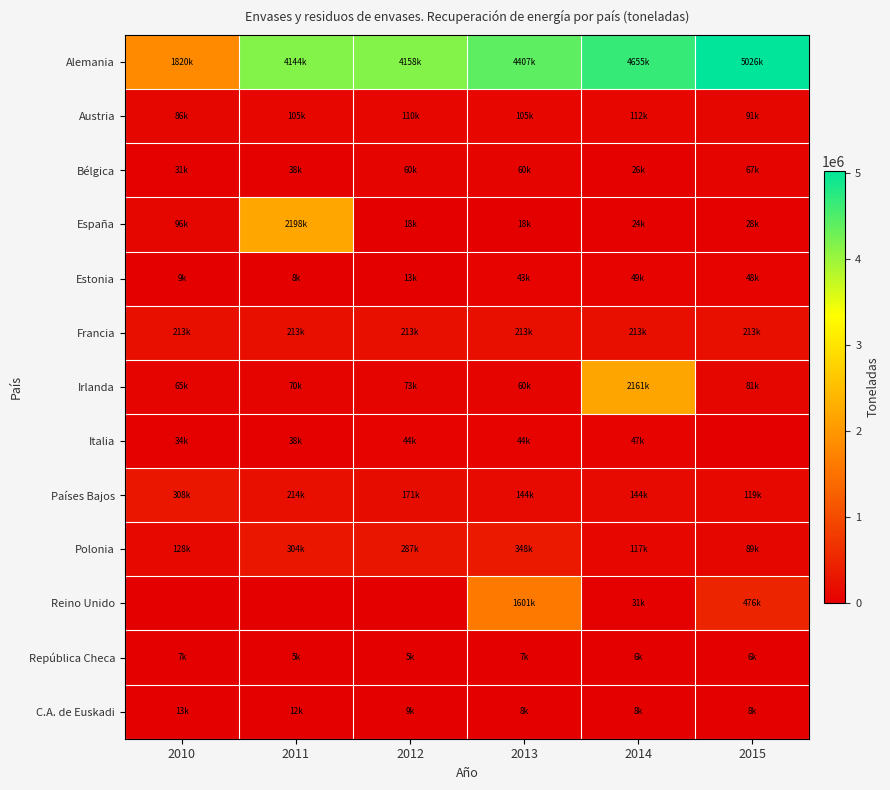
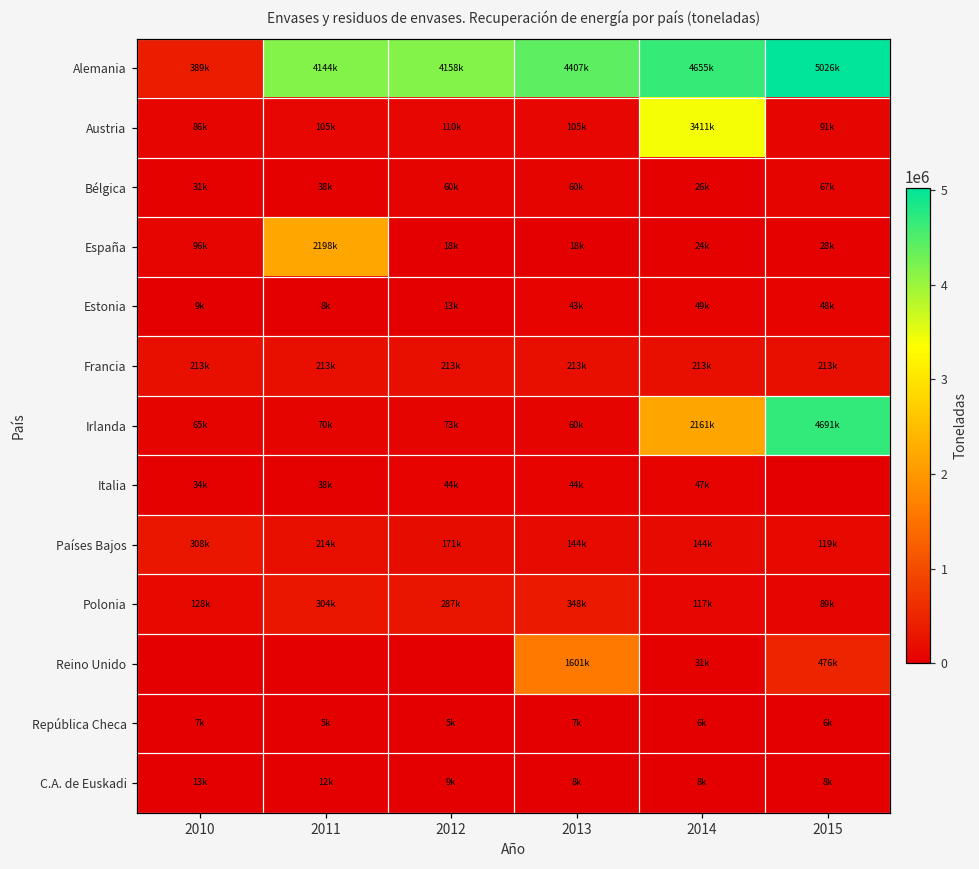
  {
    "Alemania": {
-     "2010": "1820k",
+     "2010": "389k",
      "2011": "4144k",
      "2012": "4158k",
      "2013": "4407k",
      "2014": "4655k",
      "2015": "5026k"
    },
    "Austria": {
      "2010": "86k",
      "2011": "105k",
      "2012": "110k",
      "2013": "105k",
-     "2014": "112k",
+     "2014": "3411k",
      "2015": "91k"
    },
    "Bélgica": {
      "2010": "31k",
      "2011": "38k",
      "2012": "60k",
      "2013": "60k",
      "2014": "26k",
      "2015": "67k"
    },
    "España": {
      "2010": "96k",
      "2011": "2198k",
      "2012": "18k",
      "2013": "18k",
      "2014": "24k",
      "2015": "28k"
    },
    "Estonia": {
      "2010": "9k",
      "2011": "8k",
      "2012": "13k",
      "2013": "43k",
      "2014": "49k",
      "2015": "48k"
    },
    "Francia": {
      "2010": "213k",
      "2011": "213k",
      "2012": "213k",
      "2013": "213k",
      "2014": "213k",
      "2015": "213k"
    },
    "Irlanda": {
      "2010": "65k",
      "2011": "70k",
      "2012": "73k",
      "2013": "60k",
      "2014": "2161k",
-     "2015": "81k"
+     "2015": "4691k"
    },
    "Italia": {
      "2010": "34k",
      "2011": "38k",
      "2012": "44k",
      "2013": "44k",
      "2014": "47k"
    },
    "Países Bajos": {
      "2010": "308k",
      "2011": "214k",
      "2012": "171k",
      "2013": "144k",
      "2014": "144k",
      "2015": "119k"
    },
    "Polonia": {
      "2010": "128k",
      "2011": "304k",
      "2012": "287k",
      "2013": "348k",
      "2014": "117k",
      "2015": "89k"
    },
    "Reino Unido": {
      "2013": "1601k",
      "2014": "31k",
      "2015": "476k"
    },
    "República Checa": {
      "2010": "7k",
      "2011": "5k",
      "2012": "5k",
      "2013": "7k",
      "2014": "6k",
      "2015": "6k"
    },
    "C.A. de Euskadi": {
      "2010": "13k",
      "2011": "12k",
      "2012": "9k",
      "2013": "8k",
      "2014": "8k",
      "2015": "8k"
    }
  }
